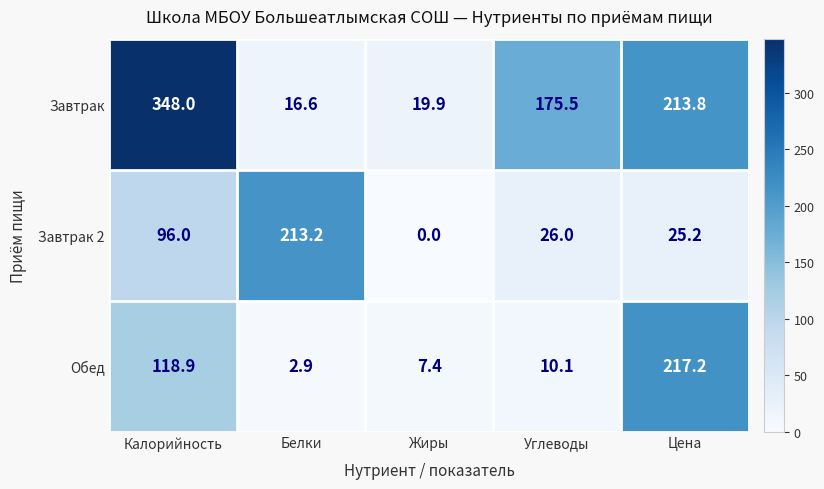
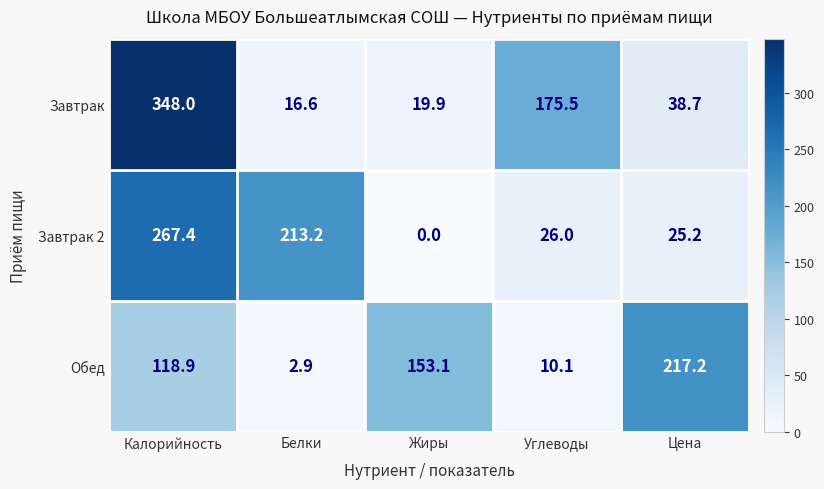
  {
    "Завтрак": {
      "Калорийность": 348.0,
      "Белки": 16.6,
      "Жиры": 19.9,
      "Углеводы": 175.5,
-     "Цена": 213.8
+     "Цена": 38.7
    },
    "Завтрак 2": {
-     "Калорийность": 96.0,
+     "Калорийность": 267.4,
      "Белки": 213.2,
      "Жиры": 0.0,
      "Углеводы": 26.0,
      "Цена": 25.2
    },
    "Обед": {
      "Калорийность": 118.9,
      "Белки": 2.9,
-     "Жиры": 7.4,
+     "Жиры": 153.1,
      "Углеводы": 10.1,
      "Цена": 217.2
    }
  }
